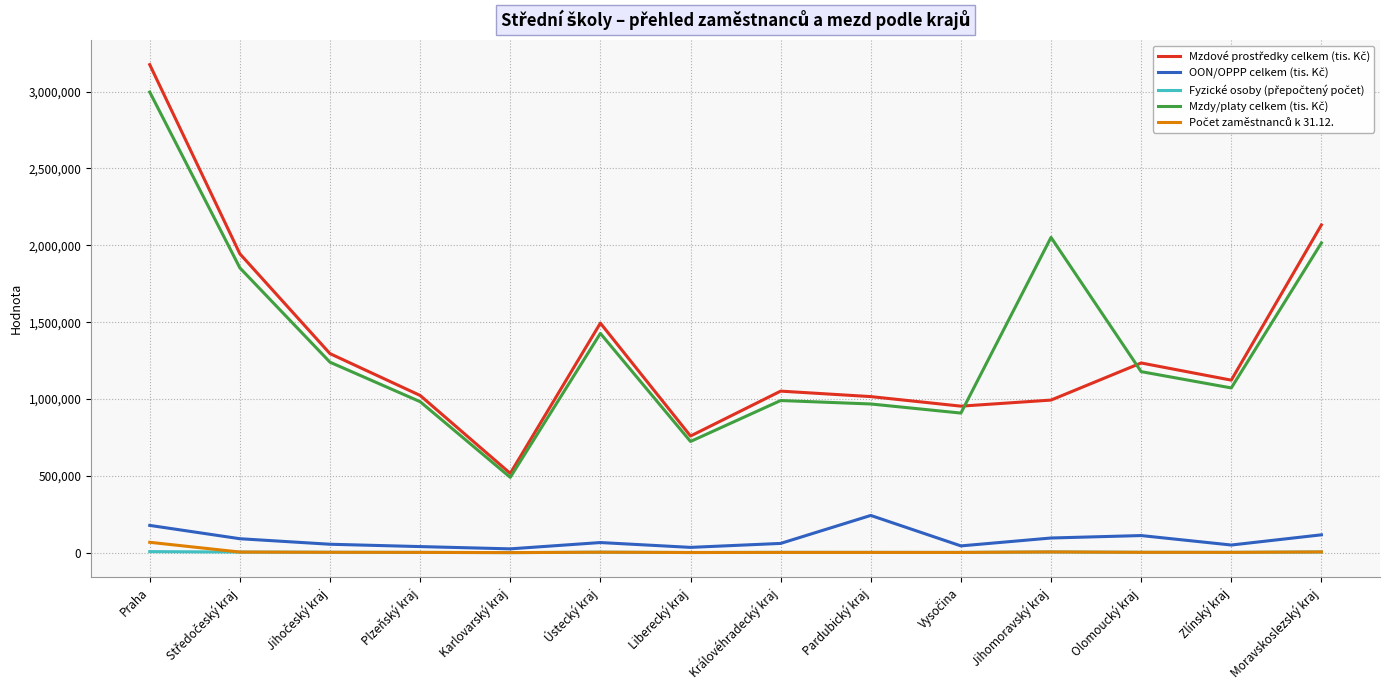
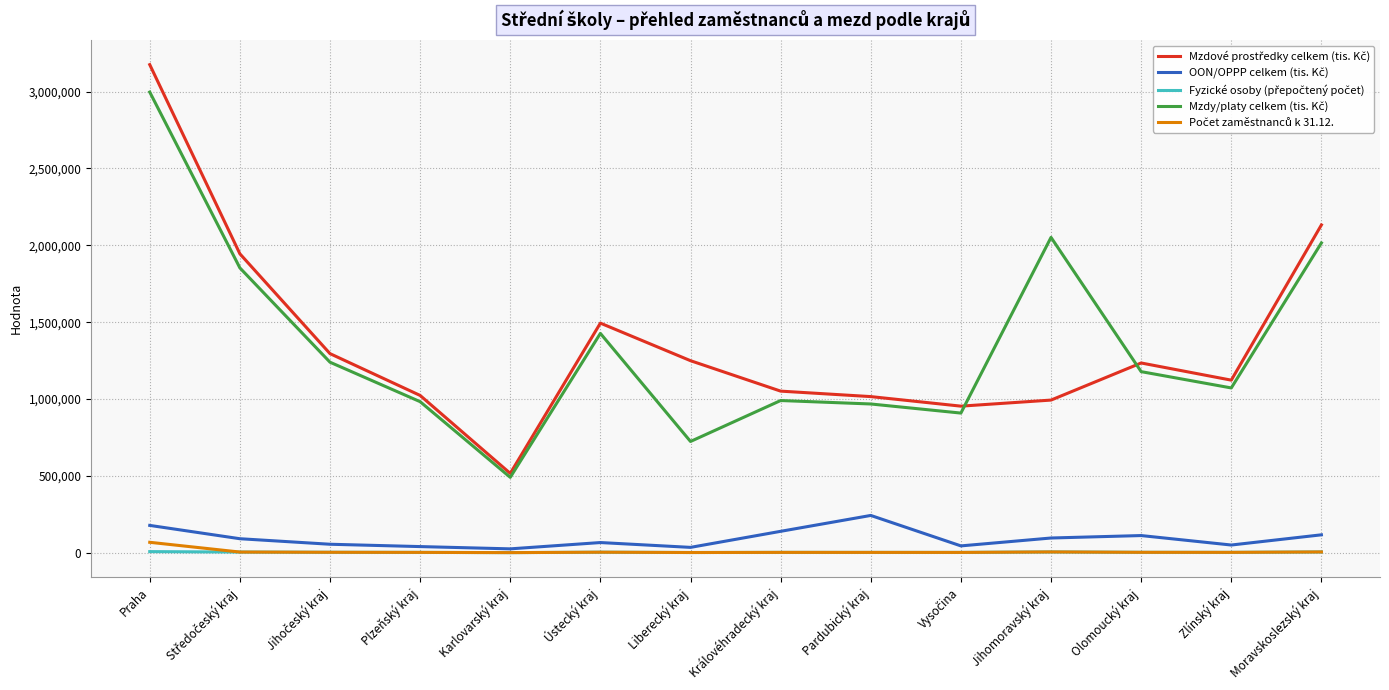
  {
    "Mzdové prostředky celkem (tis. Kč)": {
      "Praha": "3,180,000",
      "Středočeský kraj": "1,940,000",
      "Jihočeský kraj": "1,300,000",
      "Plzeňský kraj": "1,020,000",
      "Karlovarský kraj": "520,000",
      "Ústecký kraj": "1,490,000",
-     "Liberecký kraj": "760,000",
+     "Liberecký kraj": "1,250,000",
      "Královéhradecký kraj": "1,050,000",
      "Pardubický kraj": "1,020,000",
      "Vysočina": "950,000",
      "Jihomoravský kraj": "990,000",
      "Olomoucký kraj": "1,230,000",
      "Zlínský kraj": "1,120,000",
      "Moravskoslezský kraj": "2,130,000"
    },
    "OON/OPPP celkem (tis. Kč)": {
      "Praha": "180,000",
      "Středočeský kraj": "90,000",
      "Jihočeský kraj": "60,000",
      "Plzeňský kraj": "40,000",
      "Karlovarský kraj": "30,000",
      "Ústecký kraj": "70,000",
      "Liberecký kraj": "40,000",
-     "Královéhradecký kraj": "60,000",
+     "Královéhradecký kraj": "140,000",
      "Pardubický kraj": "240,000",
      "Vysočina": "50,000",
      "Jihomoravský kraj": "100,000",
      "Olomoucký kraj": "110,000",
      "Zlínský kraj": "50,000",
      "Moravskoslezský kraj": "120,000"
    },
    "Fyzické osoby (přepočtený počet)": {
      "Praha": "10,000"
    },
    "Mzdy/platy celkem (tis. Kč)": {
      "Praha": "3,000,000",
      "Středočeský kraj": "1,850,000",
      "Jihočeský kraj": "1,240,000",
      "Plzeňský kraj": "980,000",
      "Karlovarský kraj": "490,000",
      "Ústecký kraj": "1,430,000",
      "Liberecký kraj": "720,000",
      "Královéhradecký kraj": "990,000",
      "Pardubický kraj": "970,000",
      "Vysočina": "910,000",
      "Jihomoravský kraj": "2,050,000",
      "Olomoucký kraj": "1,180,000",
      "Zlínský kraj": "1,070,000",
      "Moravskoslezský kraj": "2,020,000"
    },
    "Počet zaměstnanců k 31.12.": {
      "Praha": "70,000"
    }
  }
